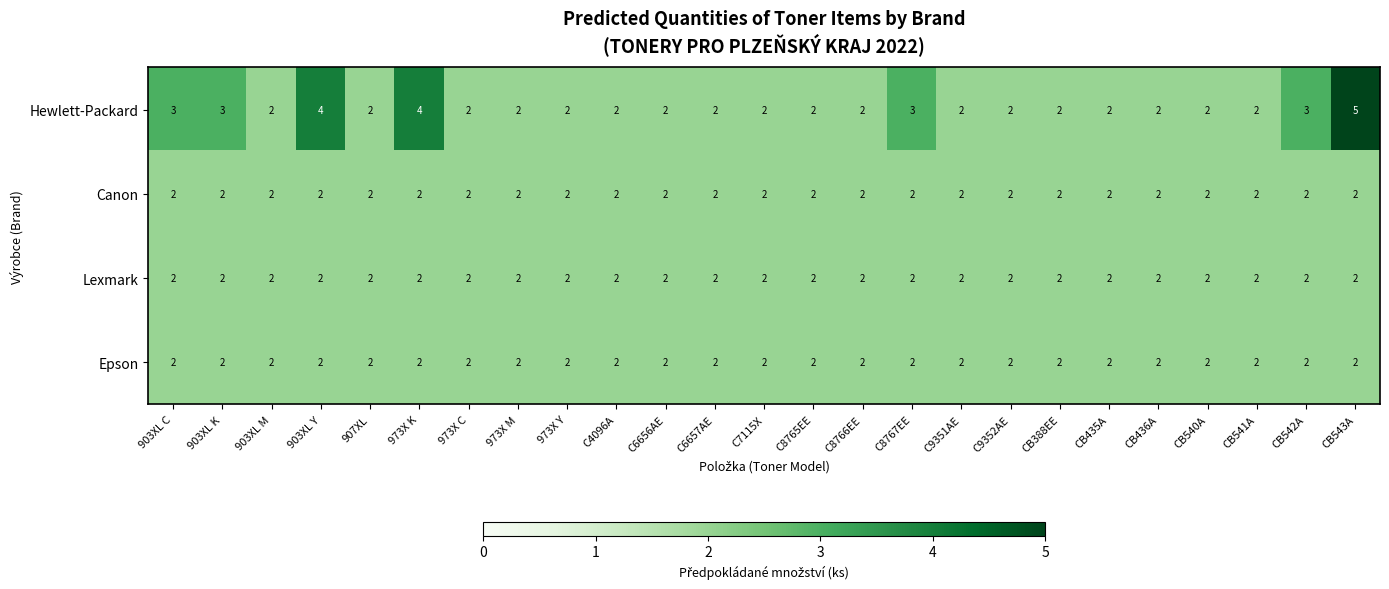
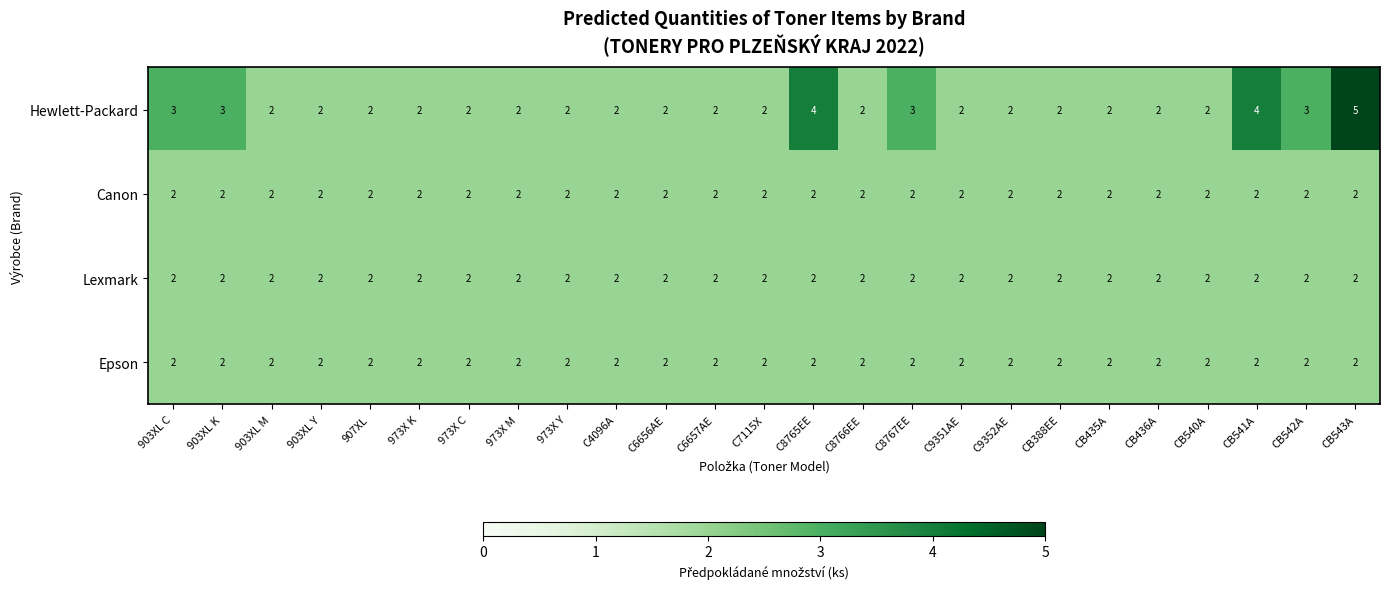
  {
    "Hewlett-Packard": {
      "903XL C": 3,
      "903XL K": 3,
      "903XL M": 2,
-     "903XL Y": 4,
+     "903XL Y": 2,
      "907XL": 2,
-     "973X K": 4,
+     "973X K": 2,
      "973X C": 2,
      "973X M": 2,
      "973X Y": 2,
      "C4096A": 2,
      "C6656AE": 2,
      "C6657AE": 2,
      "C7115X": 2,
-     "C8765EE": 2,
+     "C8765EE": 4,
      "C8766EE": 2,
      "C8767EE": 3,
      "C9351AE": 2,
      "C9352AE": 2,
      "CB388EE": 2,
      "CB435A": 2,
      "CB436A": 2,
      "CB540A": 2,
-     "CB541A": 2,
+     "CB541A": 4,
      "CB542A": 3,
      "CB543A": 5
    },
    "Canon": {
      "903XL C": 2,
      "903XL K": 2,
      "903XL M": 2,
      "903XL Y": 2,
      "907XL": 2,
      "973X K": 2,
      "973X C": 2,
      "973X M": 2,
      "973X Y": 2,
      "C4096A": 2,
      "C6656AE": 2,
      "C6657AE": 2,
      "C7115X": 2,
      "C8765EE": 2,
      "C8766EE": 2,
      "C8767EE": 2,
      "C9351AE": 2,
      "C9352AE": 2,
      "CB388EE": 2,
      "CB435A": 2,
      "CB436A": 2,
      "CB540A": 2,
      "CB541A": 2,
      "CB542A": 2,
      "CB543A": 2
    },
    "Lexmark": {
      "903XL C": 2,
      "903XL K": 2,
      "903XL M": 2,
      "903XL Y": 2,
      "907XL": 2,
      "973X K": 2,
      "973X C": 2,
      "973X M": 2,
      "973X Y": 2,
      "C4096A": 2,
      "C6656AE": 2,
      "C6657AE": 2,
      "C7115X": 2,
      "C8765EE": 2,
      "C8766EE": 2,
      "C8767EE": 2,
      "C9351AE": 2,
      "C9352AE": 2,
      "CB388EE": 2,
      "CB435A": 2,
      "CB436A": 2,
      "CB540A": 2,
      "CB541A": 2,
      "CB542A": 2,
      "CB543A": 2
    },
    "Epson": {
      "903XL C": 2,
      "903XL K": 2,
      "903XL M": 2,
      "903XL Y": 2,
      "907XL": 2,
      "973X K": 2,
      "973X C": 2,
      "973X M": 2,
      "973X Y": 2,
      "C4096A": 2,
      "C6656AE": 2,
      "C6657AE": 2,
      "C7115X": 2,
      "C8765EE": 2,
      "C8766EE": 2,
      "C8767EE": 2,
      "C9351AE": 2,
      "C9352AE": 2,
      "CB388EE": 2,
      "CB435A": 2,
      "CB436A": 2,
      "CB540A": 2,
      "CB541A": 2,
      "CB542A": 2,
      "CB543A": 2
    }
  }
